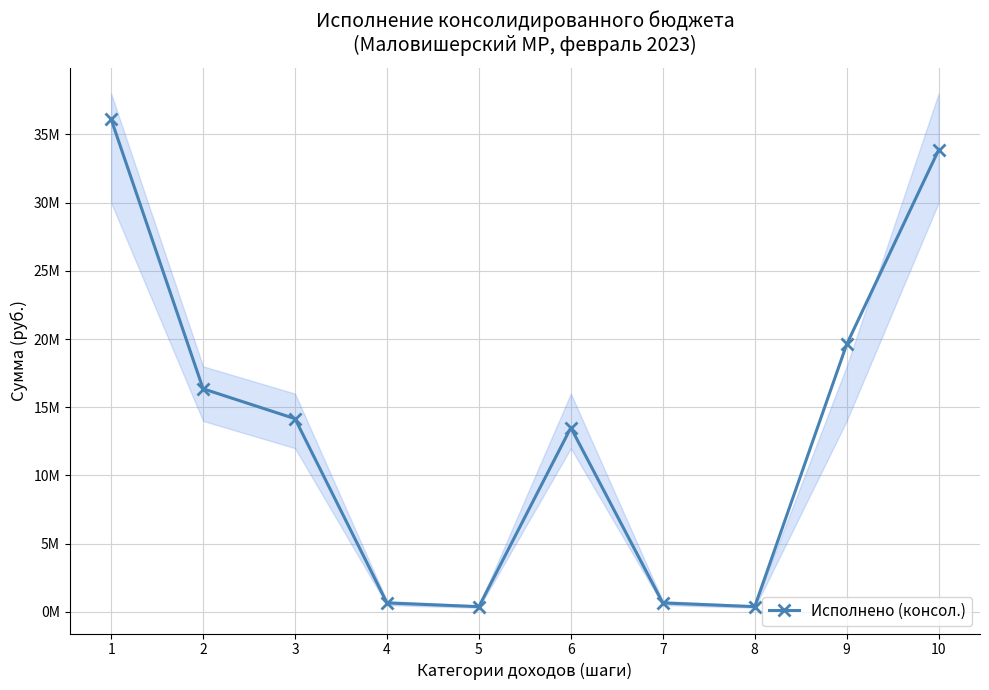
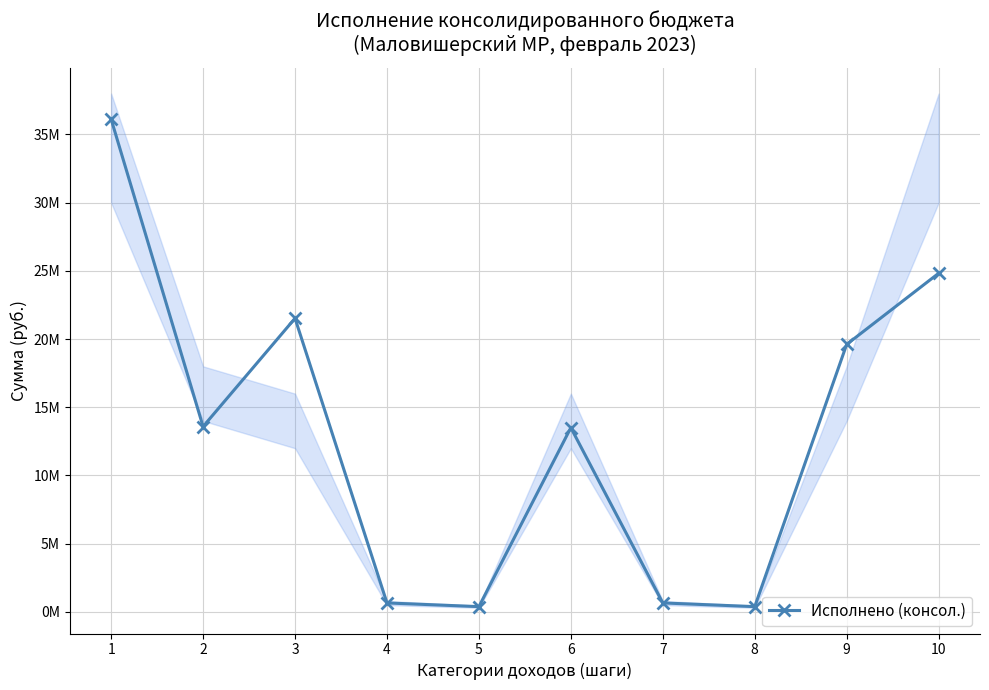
  {
    "Исполнено (консол.)": {
      "1": 36100000,
-     "2": 16400000,
-     "3": 14200000,
+     "2": 13600000,
+     "3": 21500000,
      "6": 13500000,
      "9": 19600000,
-     "10": 33900000
+     "10": 24800000
    }
  }
